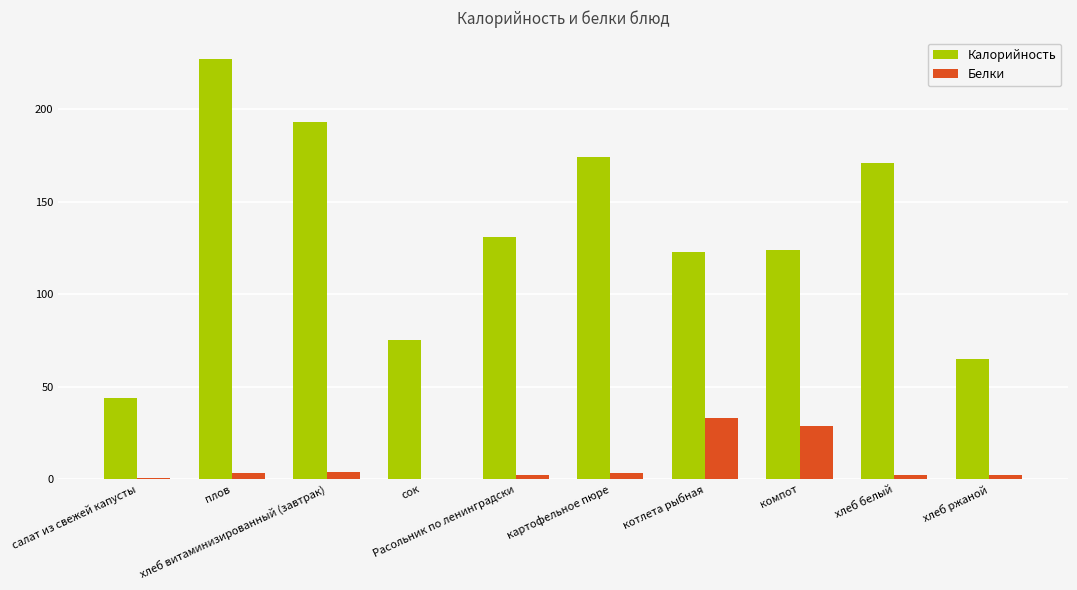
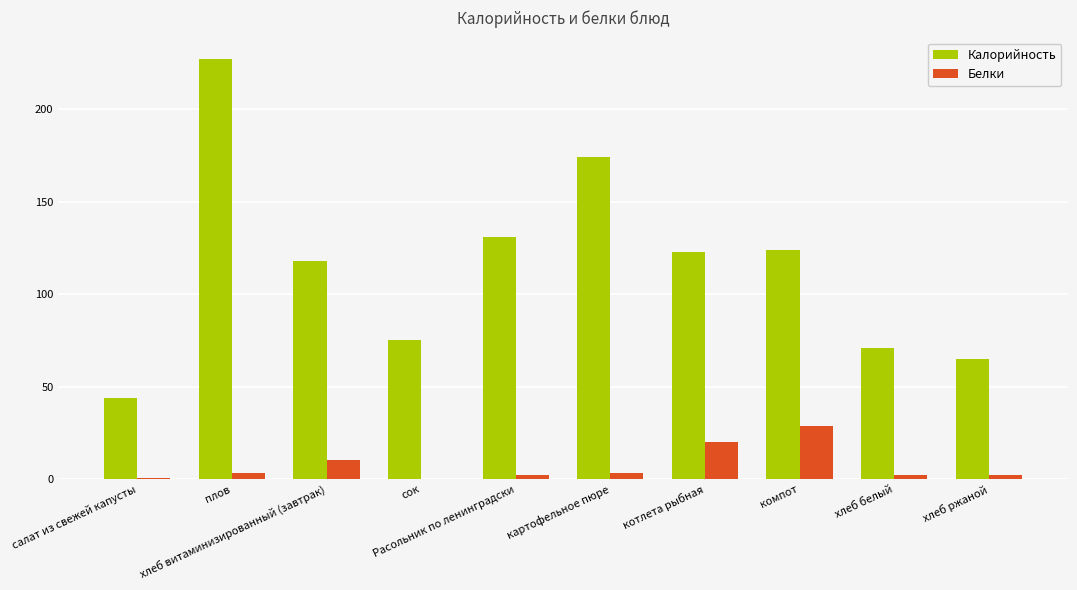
  {
    "Калорийность": {
      "салат из свежей капусты": 44,
      "плов": 227,
-     "хлеб витаминизированный (завтрак)": 193,
+     "хлеб витаминизированный (завтрак)": 118,
      "сок": 75,
      "Расольник по ленинградски": 131,
      "картофельное пюре": 174,
      "котлета рыбная": 123,
      "компот": 124,
-     "хлеб белый": 171,
+     "хлеб белый": 71,
      "хлеб ржаной": 65
    },
    "Белки": {
      "плов": 3,
-     "хлеб витаминизированный (завтрак)": 4,
+     "хлеб витаминизированный (завтрак)": 11,
      "сок": 0,
      "Расольник по ленинградски": 2,
      "картофельное пюре": 3,
-     "котлета рыбная": 33,
+     "котлета рыбная": 20,
      "компот": 29,
      "хлеб белый": 2,
      "хлеб ржаной": 2
    }
  }
